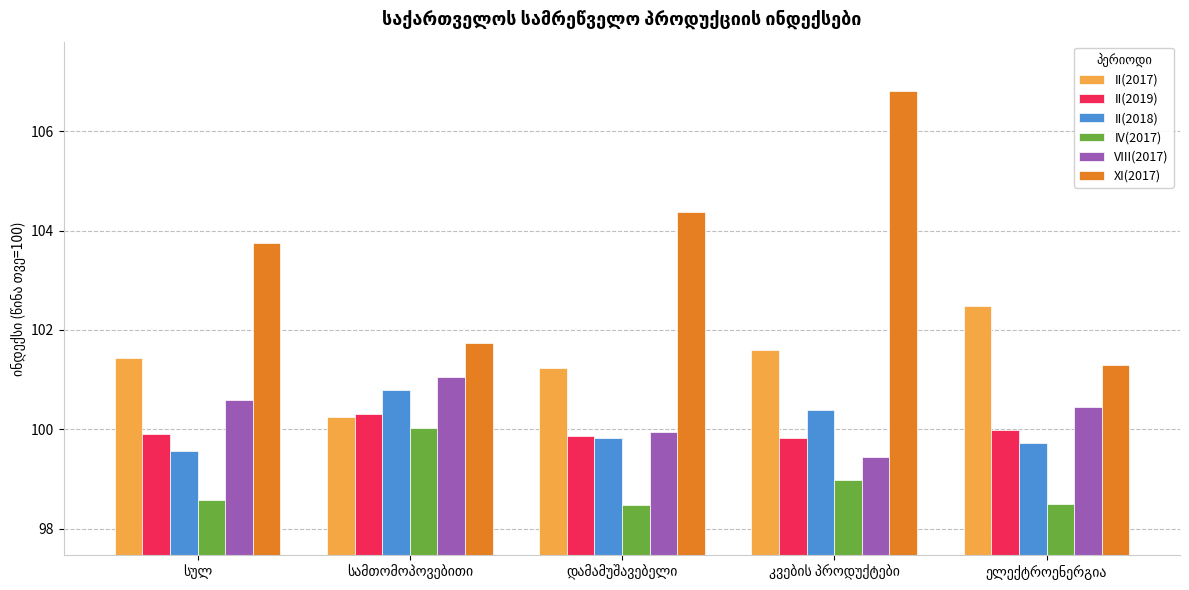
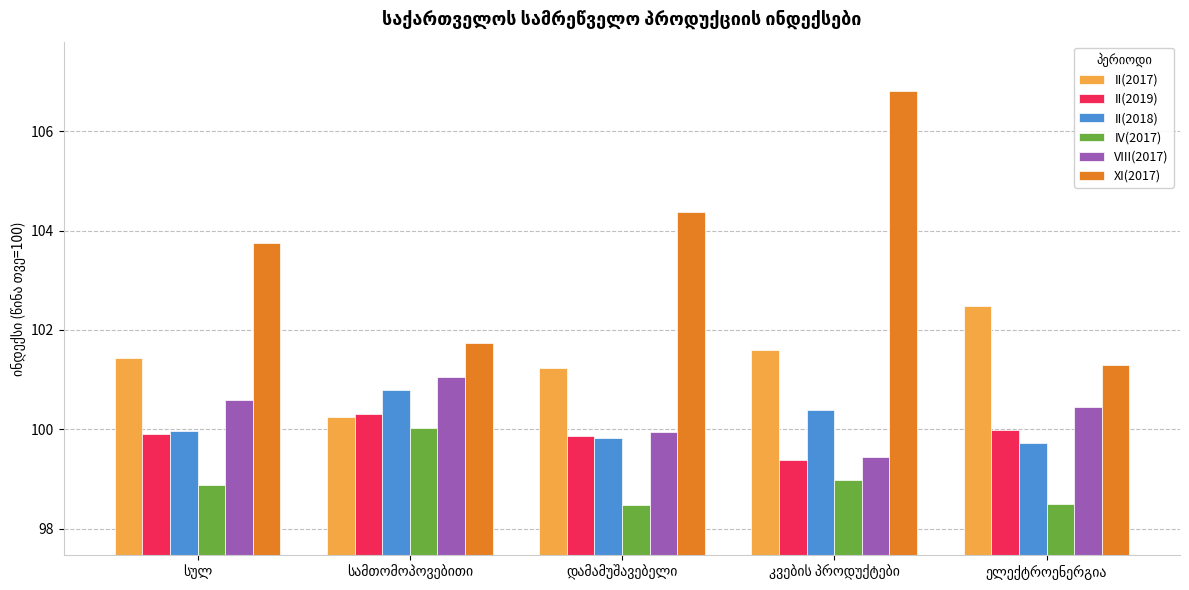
  {
    "II(2019)": {
      "სულ": 99.9,
      "სამთომოპოვებითი": 100.3,
      "დამამუშავებელი": 99.9,
-     "კვების პროდუქტები": 99.8,
+     "კვების პროდუქტები": 99.4,
      "ელექტროენერგია": 100.0
    },
    "II(2018)": {
-     "სულ": 99.6,
+     "სულ": 100.0,
      "სამთომოპოვებითი": 100.8,
      "დამამუშავებელი": 99.8,
      "კვების პროდუქტები": 100.4,
      "ელექტროენერგია": 99.7
    },
    "IV(2017)": {
-     "სულ": 98.6,
+     "სულ": 98.9,
      "სამთომოპოვებითი": 100.0,
      "დამამუშავებელი": 98.5,
      "კვების პროდუქტები": 99.0,
      "ელექტროენერგია": 98.5
    },
    "VIII(2017)": {
      "სულ": 100.6,
      "სამთომოპოვებითი": 101.1,
      "დამამუშავებელი": 99.9,
      "კვების პროდუქტები": 99.4,
      "ელექტროენერგია": 100.5
    }
  }
